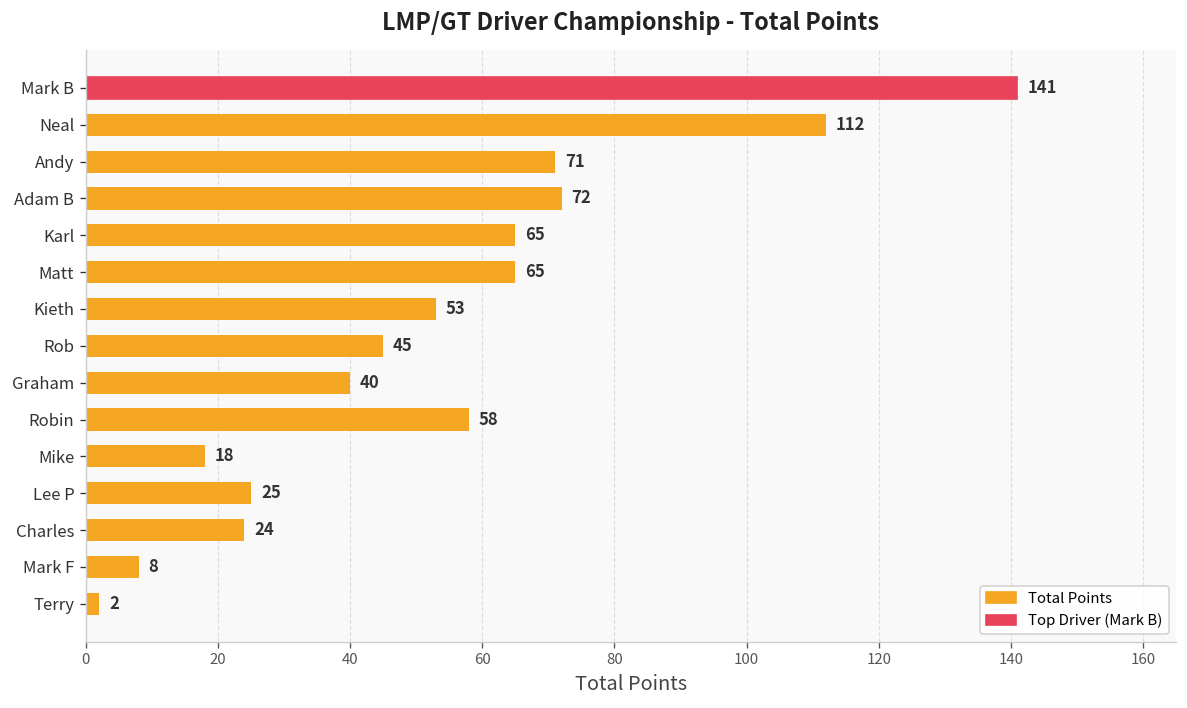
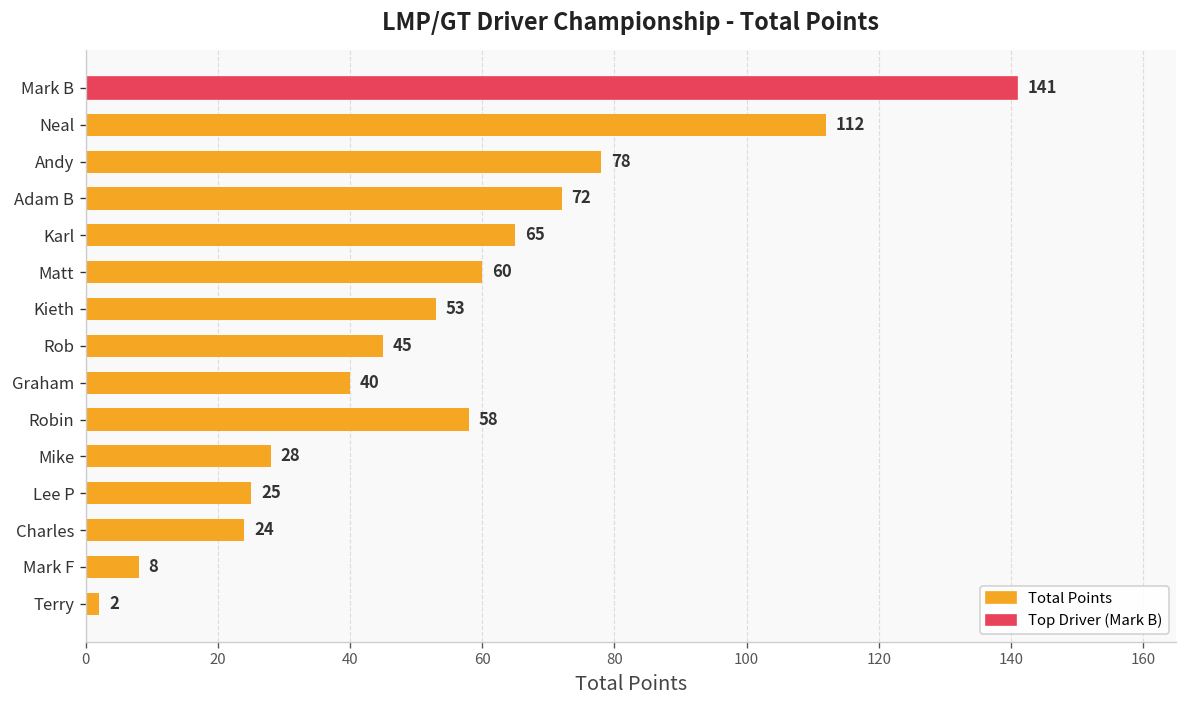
  {
    "Mark B": 141,
    "Neal": 112,
-   "Andy": 71,
+   "Andy": 78,
    "Adam B": 72,
    "Karl": 65,
-   "Matt": 65,
+   "Matt": 60,
    "Kieth": 53,
    "Rob": 45,
    "Graham": 40,
    "Robin": 58,
-   "Mike": 18,
+   "Mike": 28,
    "Lee P": 25,
    "Charles": 24,
    "Mark F": 8,
    "Terry": 2
  }
